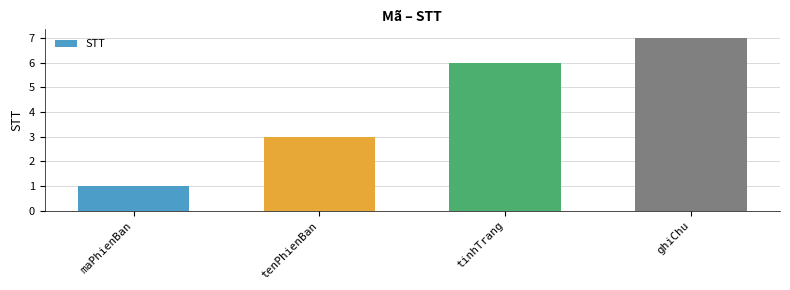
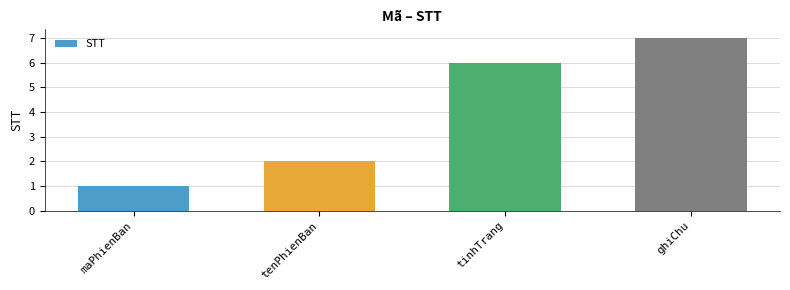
  {
    "maPhienBan": 1,
-   "tenPhienBan": 3,
+   "tenPhienBan": 2,
    "tinhTrang": 6,
    "ghiChu": 7
  }
